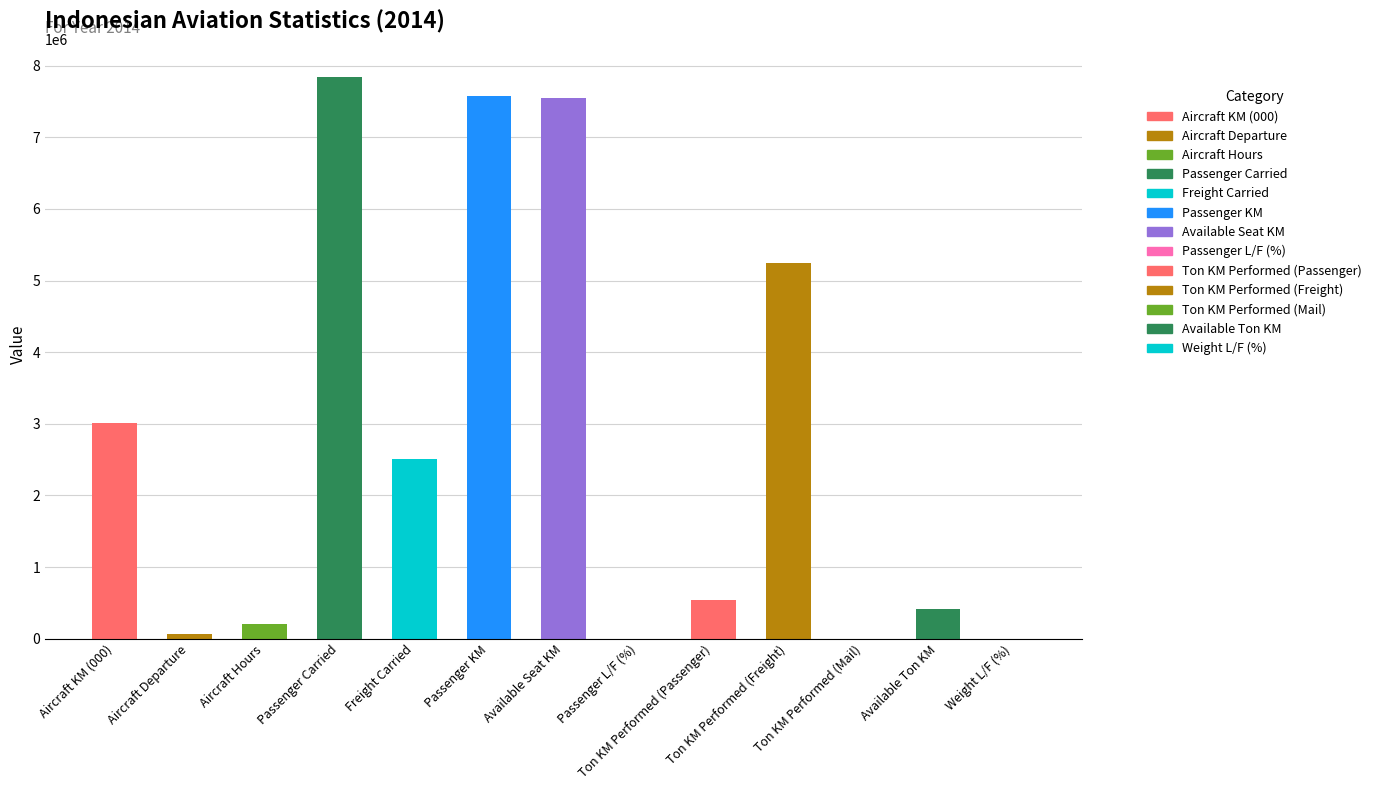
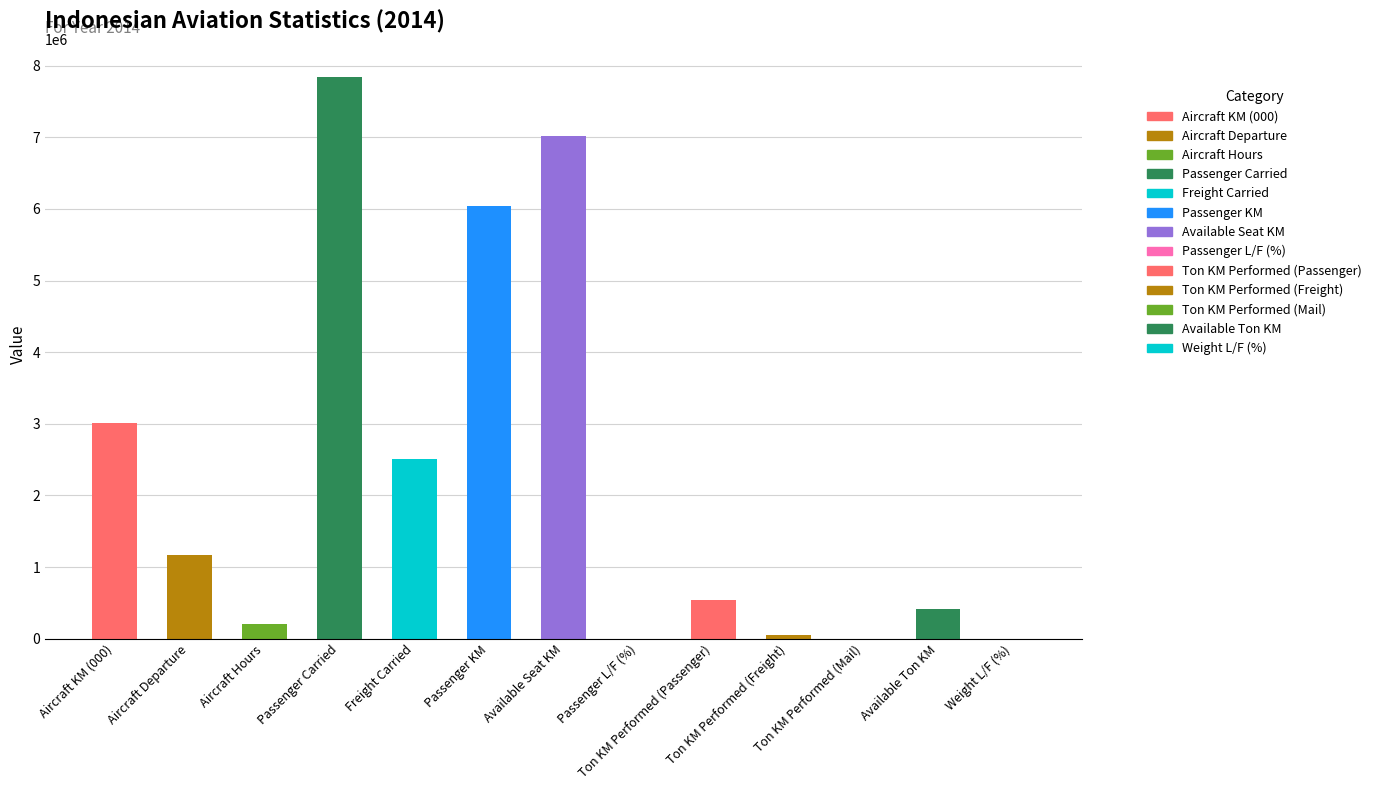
  {
    "Aircraft KM (000)": 3000000,
-   "Aircraft Departure": 100000,
+   "Aircraft Departure": 1200000,
    "Aircraft Hours": 200000,
    "Passenger Carried": 7800000,
    "Freight Carried": 2500000,
-   "Passenger KM": 7600000,
-   "Available Seat KM": 7500000,
+   "Passenger KM": 6000000,
+   "Available Seat KM": 7000000,
    "Ton KM Performed (Passenger)": 500000,
-   "Ton KM Performed (Freight)": 5200000,
+   "Ton KM Performed (Freight)": 100000,
    "Ton KM Performed (Mail)": 0,
    "Available Ton KM": 400000
  }
